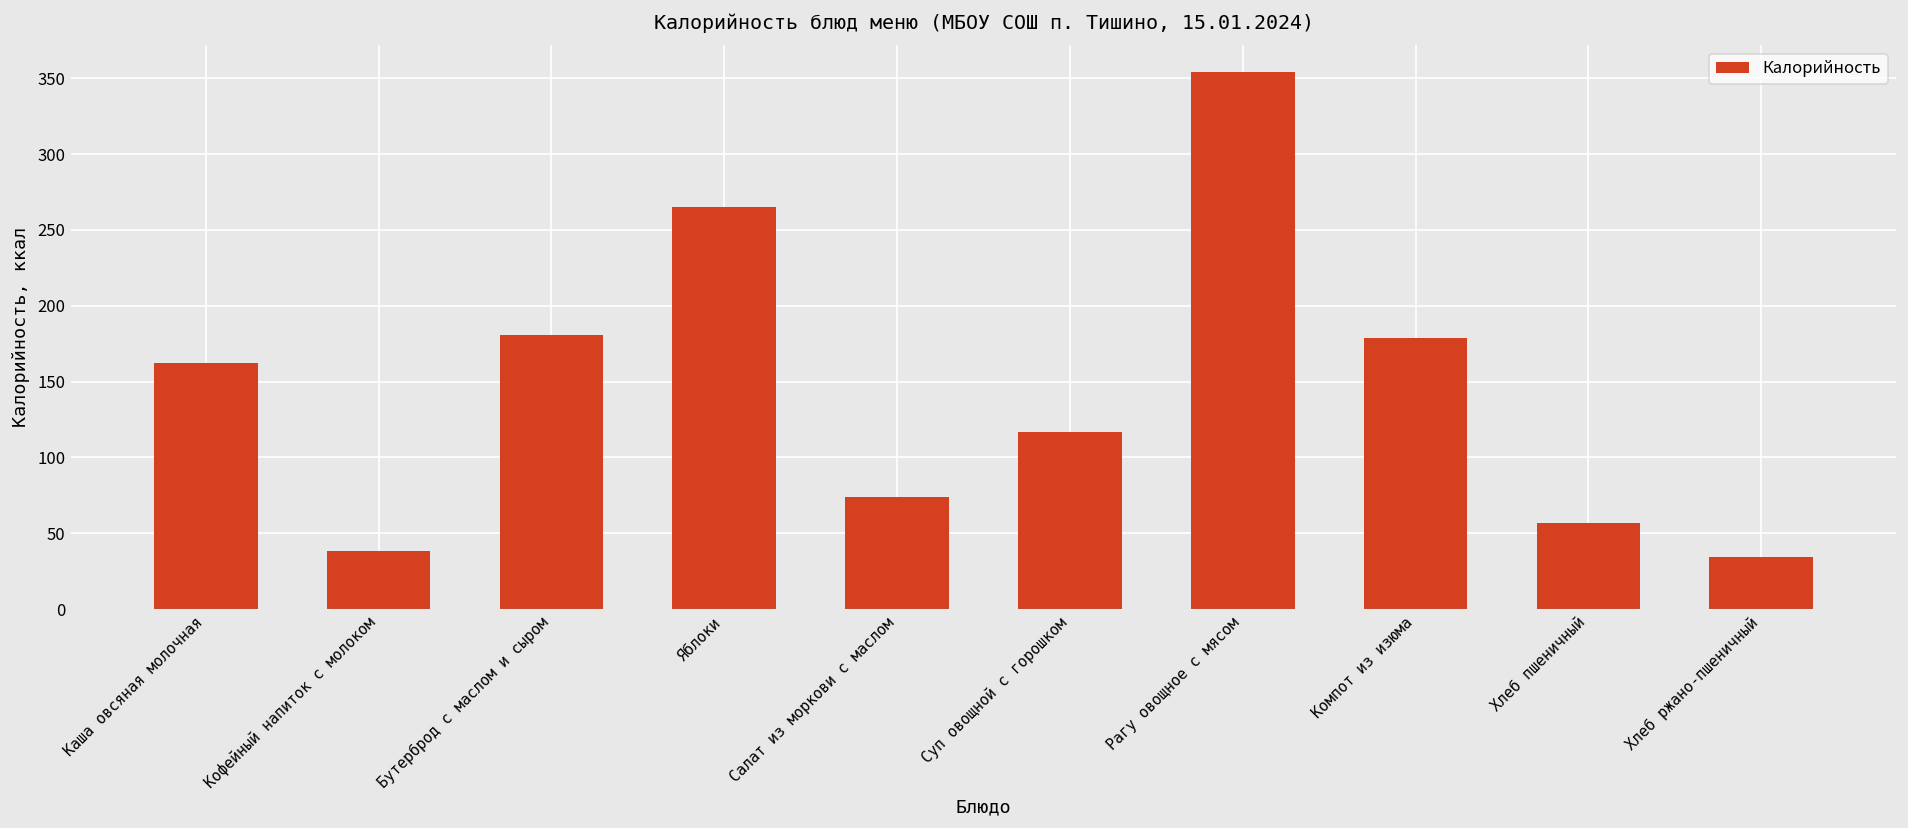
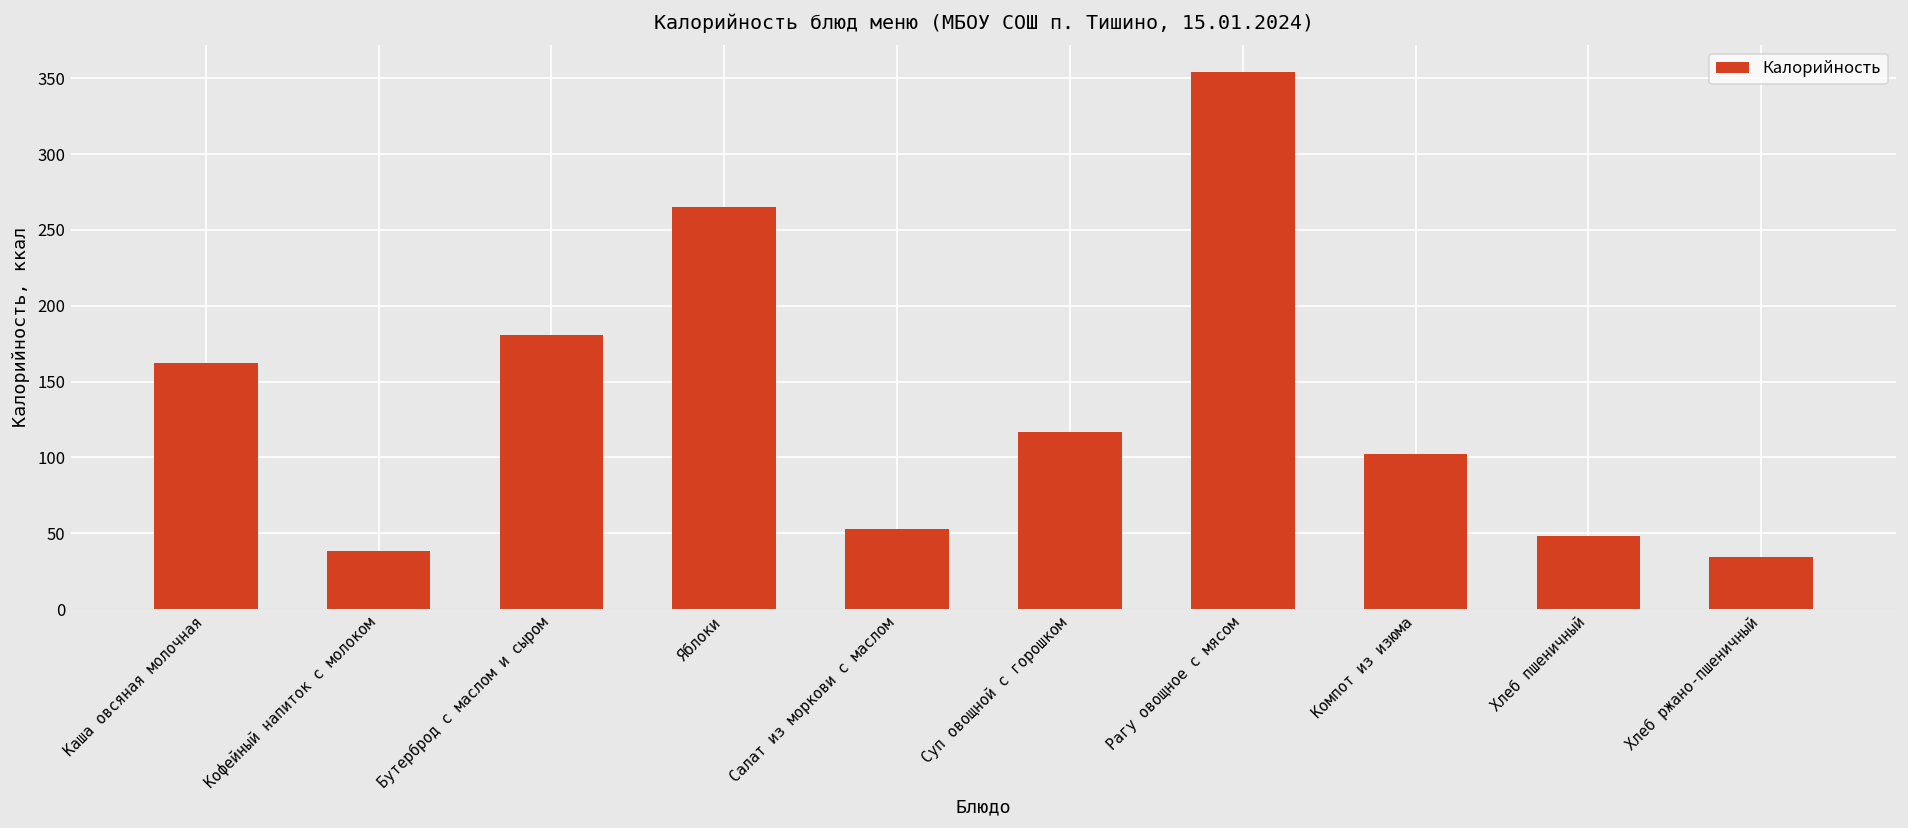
  {
    "Каша овсяная молочная": 162,
    "Кофейный напиток с молоком": 38,
    "Бутерброд с маслом и сыром": 181,
    "Яблоки": 265,
-   "Салат из моркови с маслом": 74,
+   "Салат из моркови с маслом": 53,
    "Суп овощной с горошком": 117,
    "Рагу овощное с мясом": 354,
-   "Компот из изюма": 179,
-   "Хлеб пшеничный": 57,
+   "Компот из изюма": 102,
+   "Хлеб пшеничный": 48,
    "Хлеб ржано-пшеничный": 34
  }
